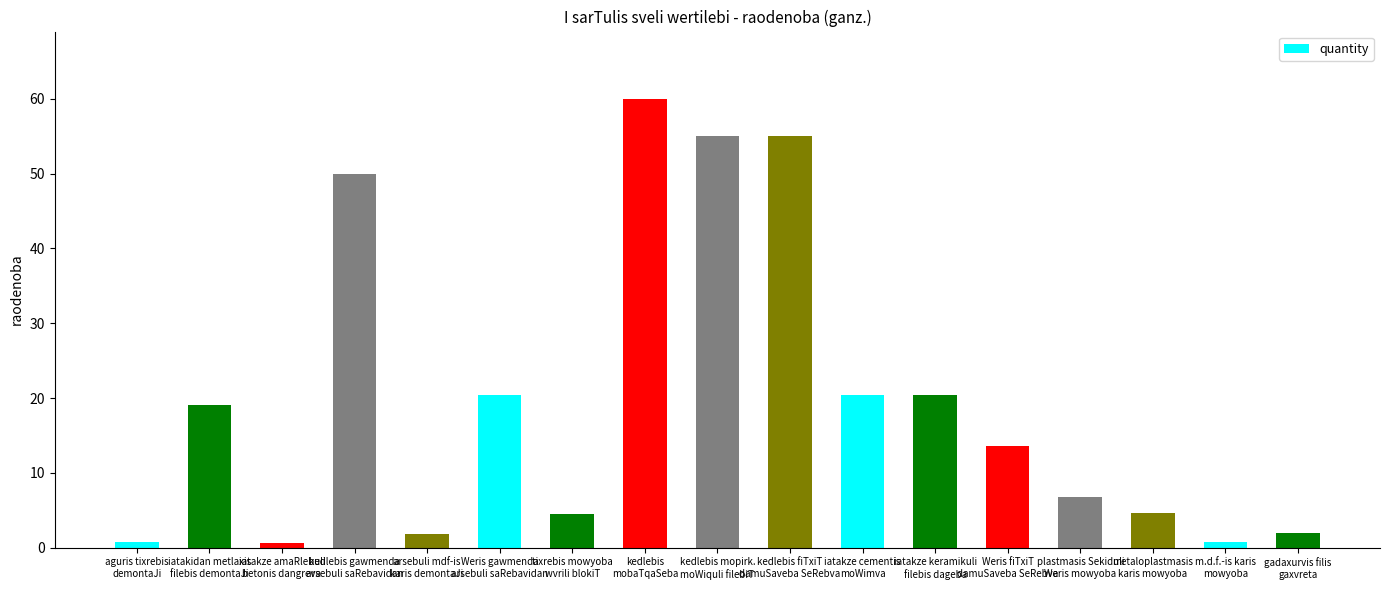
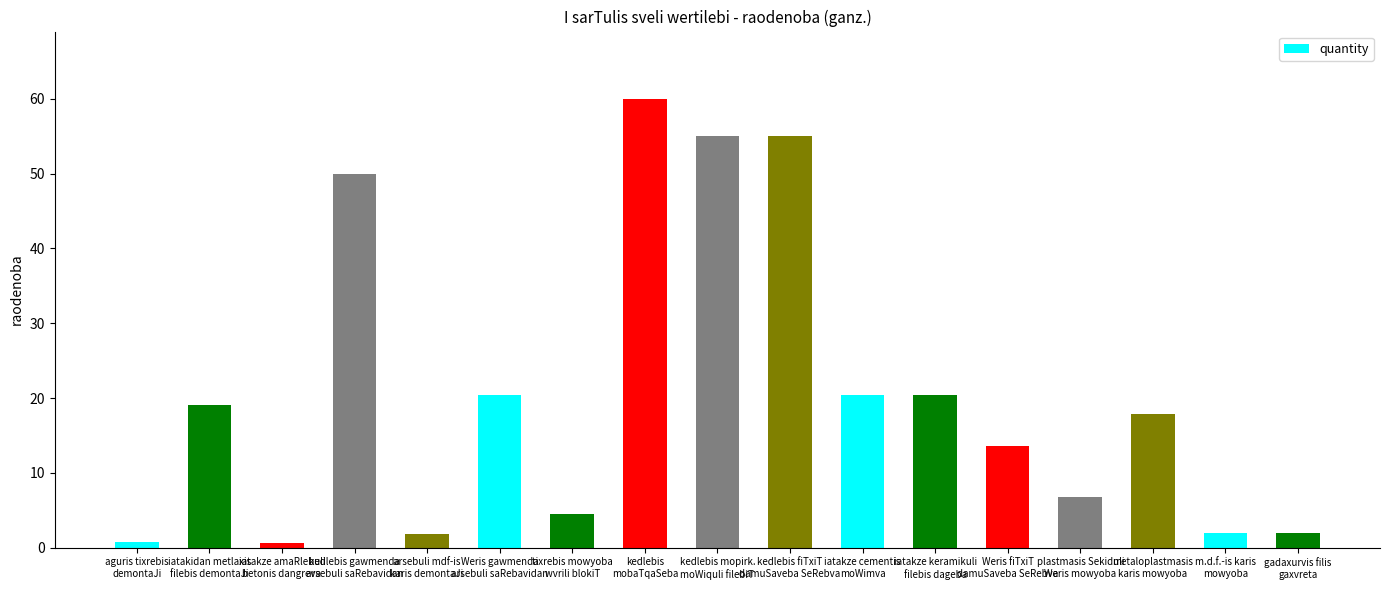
  {
    "aguris tixrebis demontaJi": 1,
    "iatakidan metlaxis filebis demontaJi": 19,
    "kedlebis mobaTqaSeba": 60,
-   "metaloplastmasis karis mowyoba": 5,
-   "m.d.f.-is karis mowyoba": 1,
+   "metaloplastmasis karis mowyoba": 18,
+   "m.d.f.-is karis mowyoba": 2,
    "gadaxurvis filis gaxvreta": 2
  }
